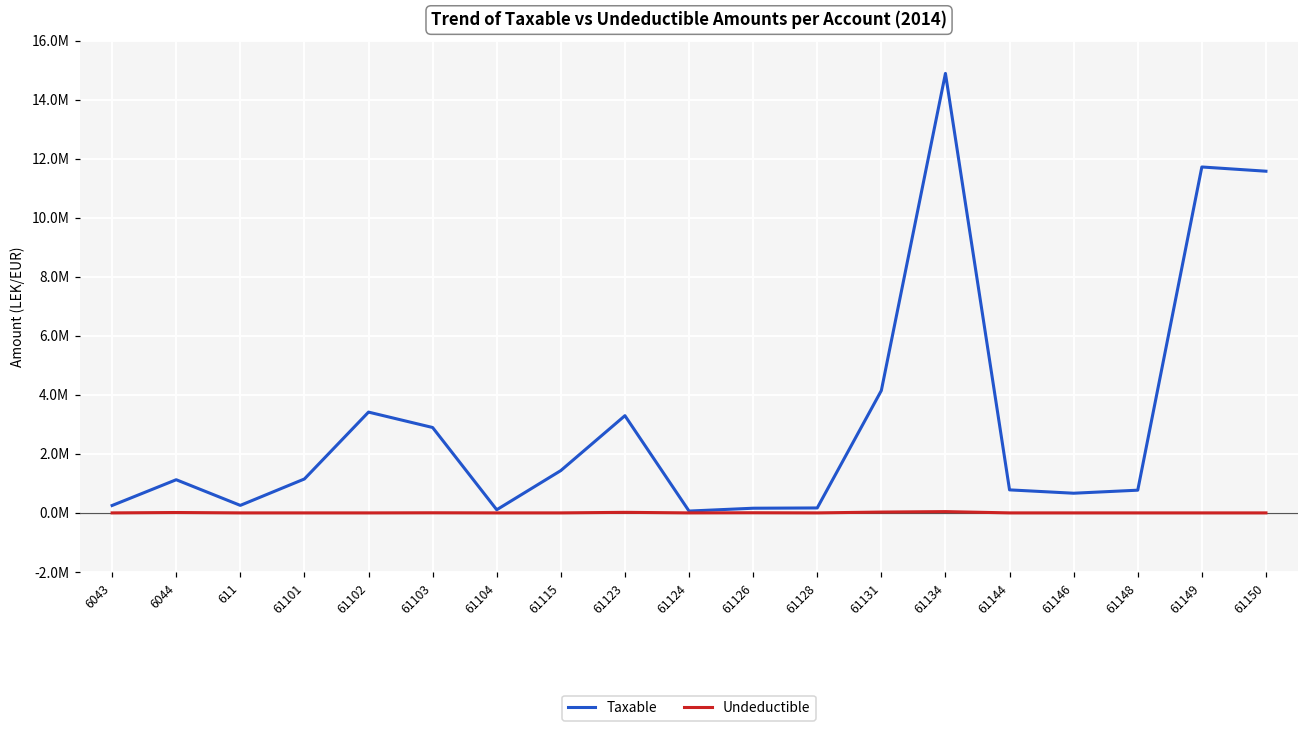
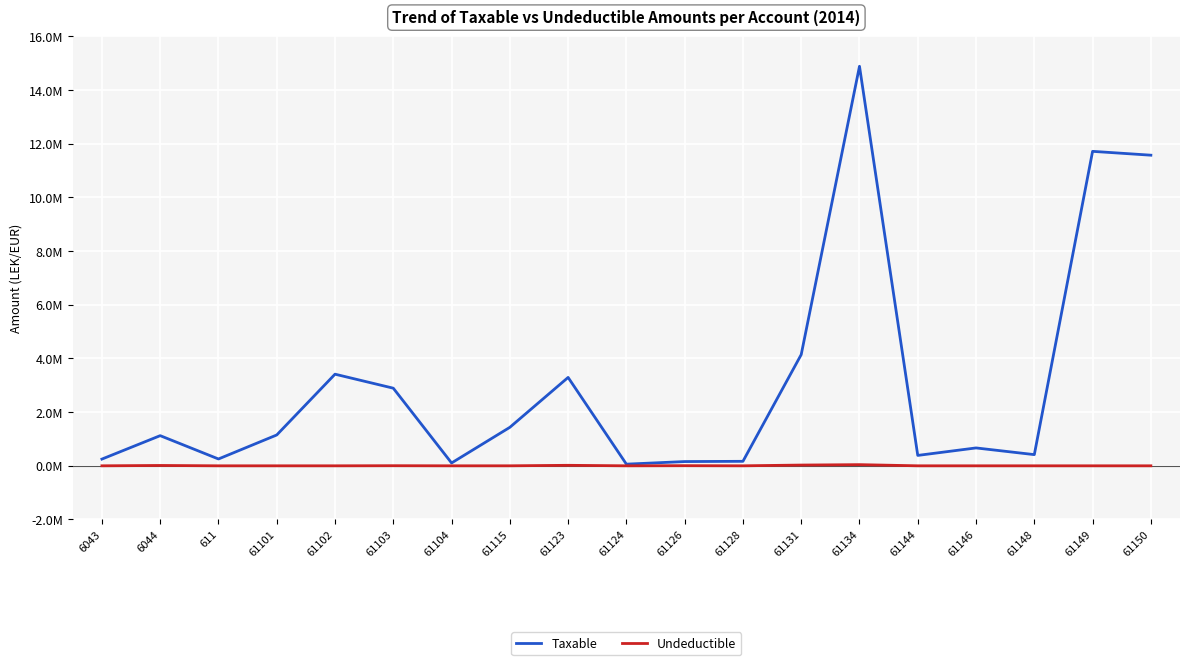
  {
    "Taxable": {
      "6043": 300000,
      "6044": 1100000,
      "611": 300000,
      "61101": 1100000,
      "61102": 3400000,
      "61103": 2900000,
      "61104": 100000,
      "61115": 1400000,
      "61123": 3300000,
      "61126": 200000,
      "61128": 200000,
      "61131": 4100000,
      "61134": 14900000,
-     "61144": 800000,
+     "61144": 400000,
      "61146": 700000,
-     "61148": 800000,
+     "61148": 400000,
      "61149": 11700000,
      "61150": 11600000
    },
    "Undeductible": {
      "6043": 0,
      "6044": 0,
      "611": 0,
      "61101": 0,
      "61102": 0,
      "61103": 0,
      "61104": 0,
      "61115": 0,
      "61123": 0,
      "61126": 0,
      "61128": 0,
      "61131": 0,
      "61134": 0,
      "61144": 0,
      "61146": 0,
      "61148": 0,
      "61149": 0,
      "61150": 0
    }
  }
